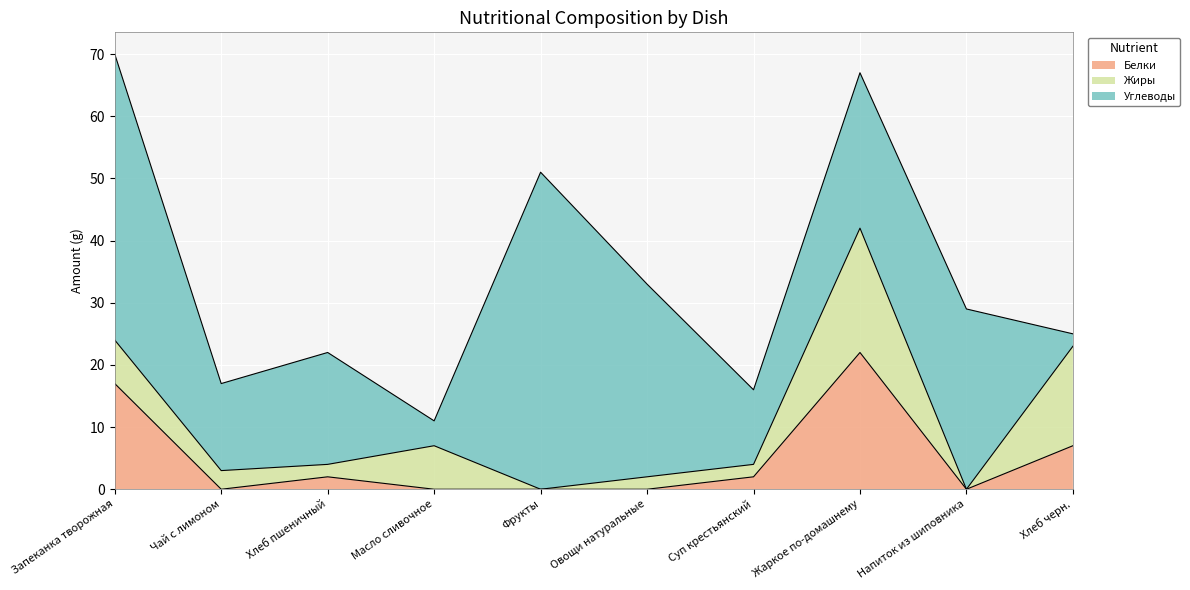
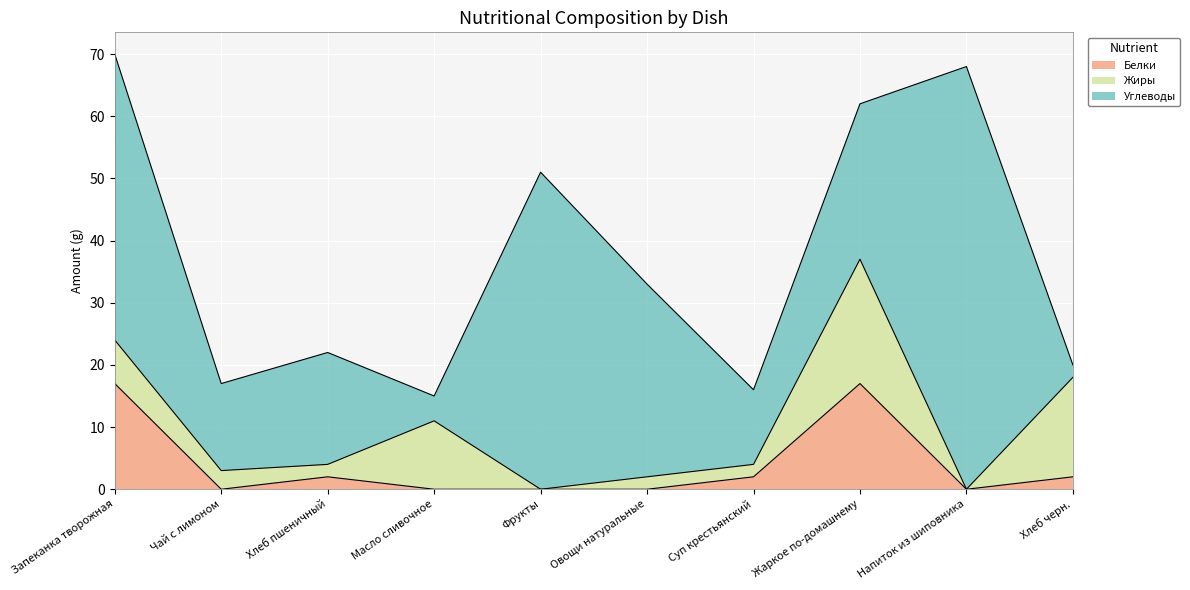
  {
    "Белки": {
      "Запеканка творожная": 17,
      "Чай с лимоном": 0,
      "Хлеб пшеничный": 2,
      "Масло сливочное": 0,
      "Овощи натуральные": 0,
      "Суп крестьянский": 2,
-     "Жаркое по-домашнему": 22,
-     "Хлеб черн.": 7
+     "Жаркое по-домашнему": 17,
+     "Хлеб черн.": 2
    },
    "Жиры": {
      "Запеканка творожная": 7,
      "Чай с лимоном": 3,
      "Хлеб пшеничный": 2,
-     "Масло сливочное": 7,
+     "Масло сливочное": 11,
      "Овощи натуральные": 2,
      "Суп крестьянский": 2,
      "Жаркое по-домашнему": 20,
      "Хлеб черн.": 16
    },
    "Углеводы": {
      "Запеканка творожная": 46,
      "Чай с лимоном": 14,
      "Хлеб пшеничный": 18,
      "Масло сливочное": 4,
      "Фрукты": 51,
      "Овощи натуральные": 31,
      "Суп крестьянский": 12,
      "Жаркое по-домашнему": 25,
-     "Напиток из шиповника": 29,
+     "Напиток из шиповника": 68,
      "Хлеб черн.": 2
    }
  }
